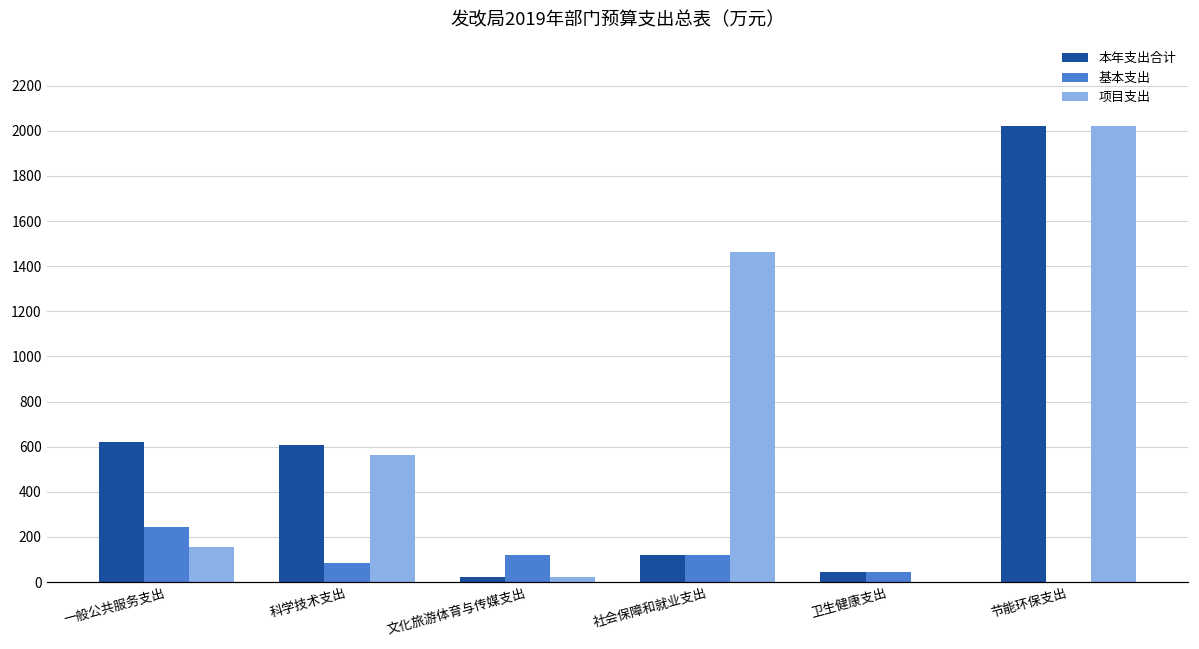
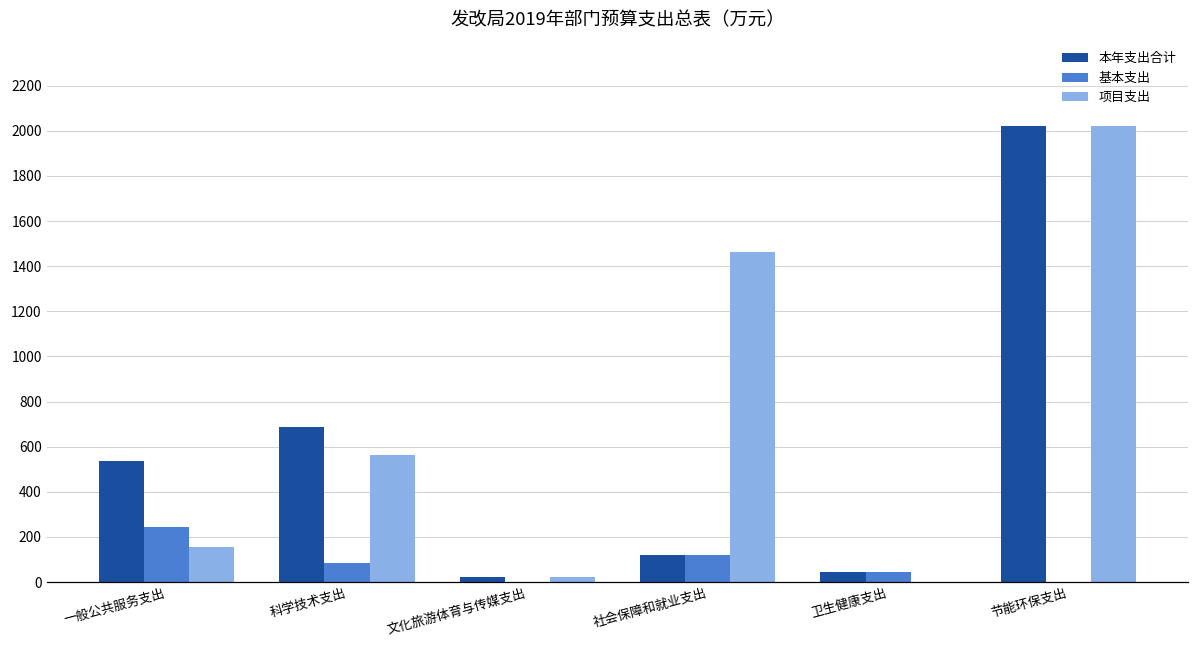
  {
    "本年支出合计": {
-     "一般公共服务支出": 620,
-     "科学技术支出": 610,
+     "一般公共服务支出": 540,
+     "科学技术支出": 690,
      "文化旅游体育与传媒支出": 20,
      "社会保障和就业支出": 120,
      "卫生健康支出": 40,
      "节能环保支出": 2020
    },
    "基本支出": {
      "一般公共服务支出": 240,
      "科学技术支出": 80,
-     "文化旅游体育与传媒支出": 120,
+     "文化旅游体育与传媒支出": 0,
      "社会保障和就业支出": 120,
      "卫生健康支出": 40,
      "节能环保支出": 0
    },
    "项目支出": {
      "一般公共服务支出": 160,
      "科学技术支出": 560,
      "文化旅游体育与传媒支出": 20,
      "社会保障和就业支出": 1460,
      "卫生健康支出": 0,
      "节能环保支出": 2020
    }
  }
